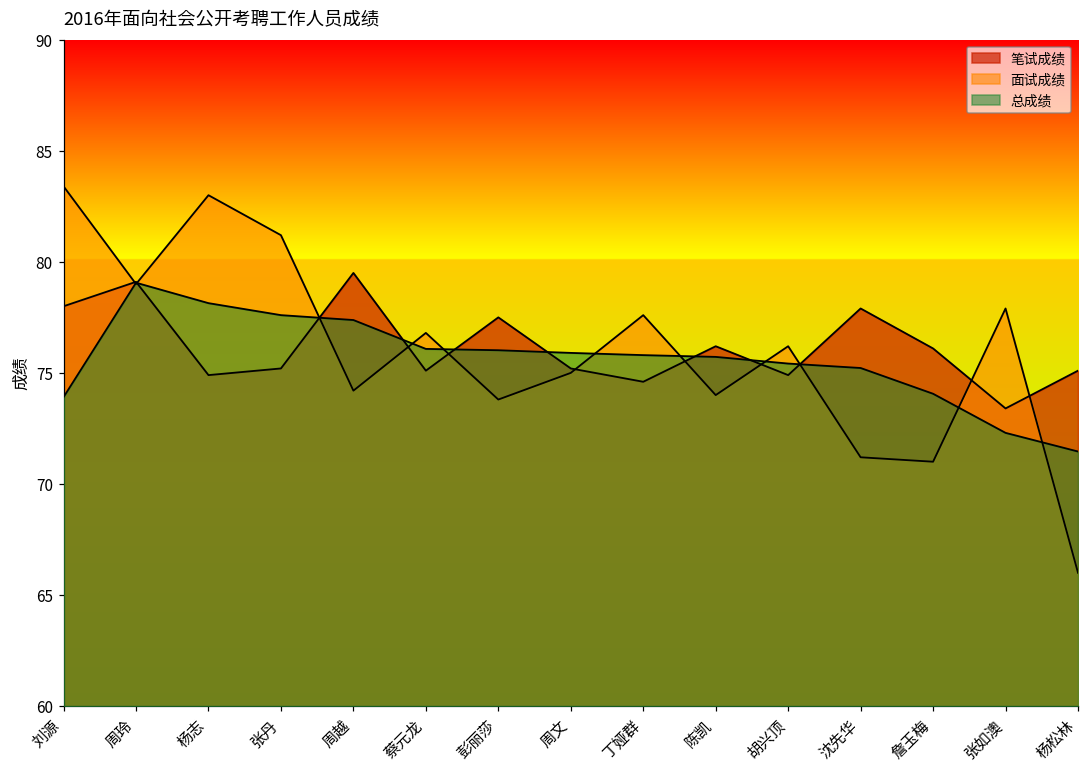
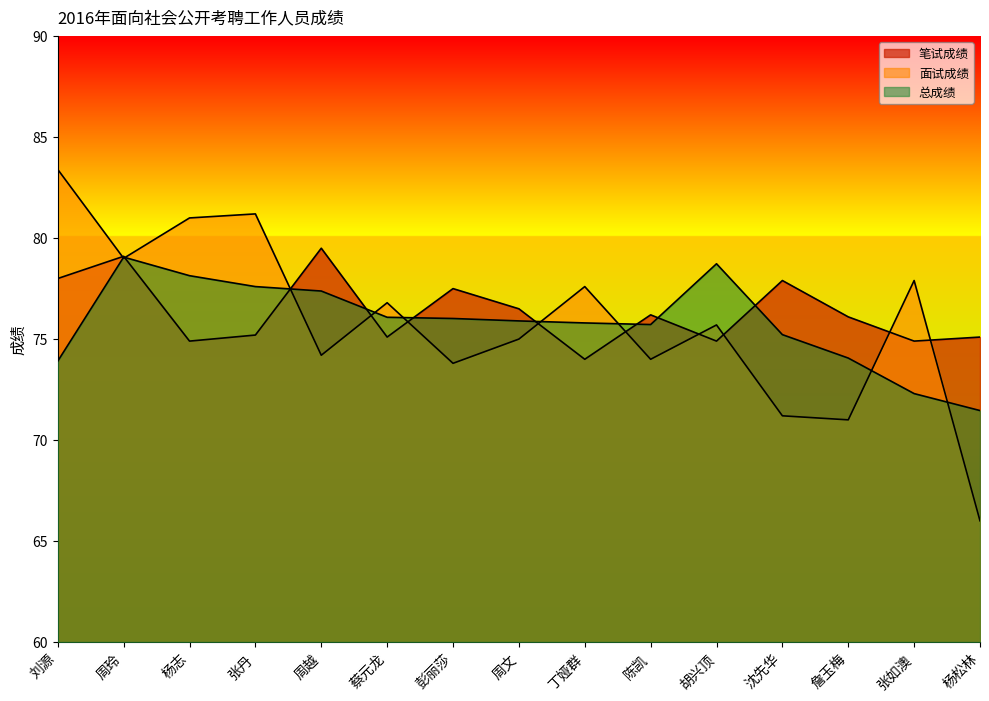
  {
    "笔试成绩": {
      "刘源": 78.0,
      "杨志": 74.9,
      "张丹": 75.2,
      "周越": 79.5,
      "蔡元龙": 75.1,
      "彭丽莎": 77.5,
-     "周文": 75.2,
-     "丁娅群": 74.6,
+     "周文": 76.5,
+     "丁娅群": 74.0,
      "陈凯": 76.2,
      "胡兴顶": 74.9,
      "沈先华": 77.9,
      "詹玉梅": 76.1,
-     "张如澳": 73.4,
+     "张如澳": 74.9,
      "杨松林": 75.1
    },
    "面试成绩": {
      "刘源": 83.4,
-     "杨志": 83,
+     "杨志": 81,
      "张丹": 81.2,
      "周越": 74.2,
      "蔡元龙": 76.8,
      "彭丽莎": 73.8,
      "周文": 75.0,
      "丁娅群": 77.6,
      "陈凯": 74.0,
-     "胡兴顶": 76.2,
+     "胡兴顶": 75.7,
      "沈先华": 71.2,
      "詹玉梅": 71.0,
      "张如澳": 77.9,
      "杨松林": 66.0
    },
    "总成绩": {
      "刘源": 73.9,
      "杨志": 78.1,
      "张丹": 77.6,
      "周越": 77.4,
      "蔡元龙": 76.1,
      "彭丽莎": 76.0,
      "周文": 75.9,
      "丁娅群": 75.8,
      "陈凯": 75.7,
-     "胡兴顶": 75.4,
+     "胡兴顶": 78.7,
      "沈先华": 75.2,
      "詹玉梅": 74.1,
      "张如澳": 72.3,
      "杨松林": 71.5
    }
  }
